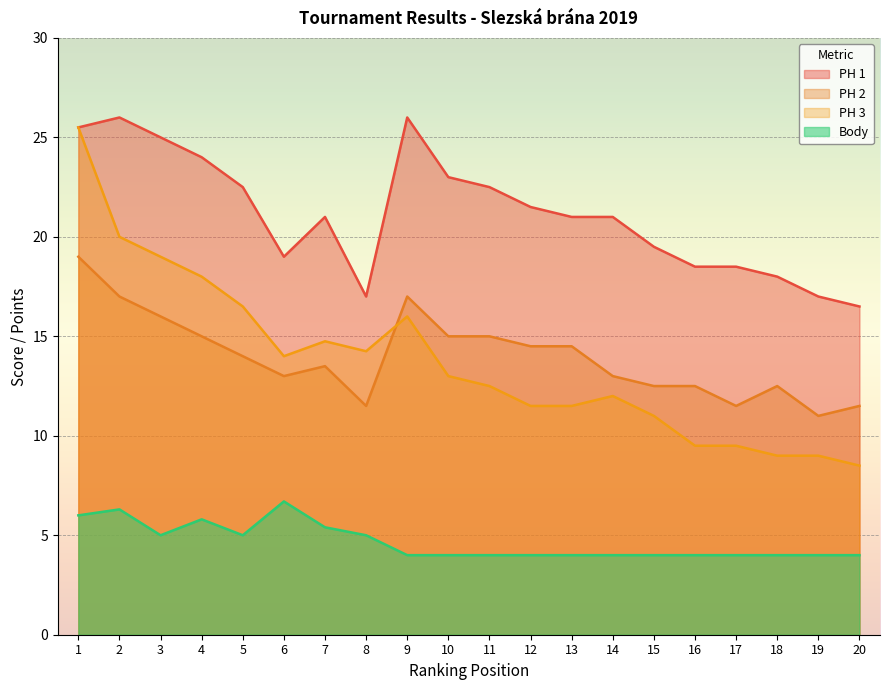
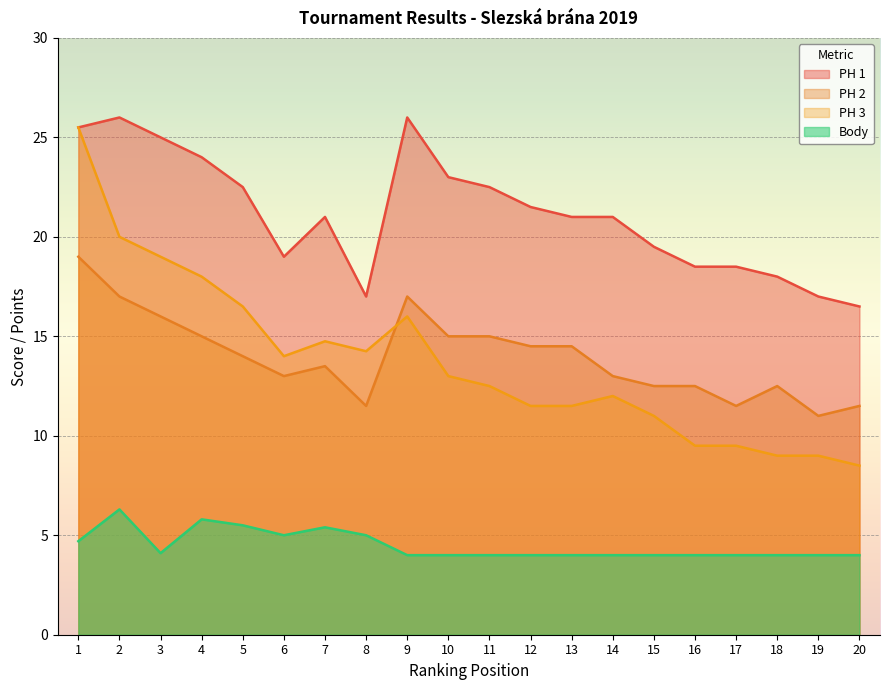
  {
    "Body": {
-     "1": 6.0,
+     "1": 4.7,
      "2": 6.3,
-     "3": 5.0,
+     "3": 4.1,
      "4": 5.8,
-     "5": 5.0,
-     "6": 6.7,
+     "5": 5.5,
+     "6": 5.0,
      "7": 5.4,
      "8": 5.0,
      "9": 4.0,
      "10": 4.0,
      "11": 4.0,
      "12": 4.0,
      "13": 4.0,
      "14": 4.0,
      "15": 4.0,
      "16": 4.0,
      "17": 4.0,
      "18": 4.0,
      "19": 4.0,
      "20": 4.0
    }
  }
